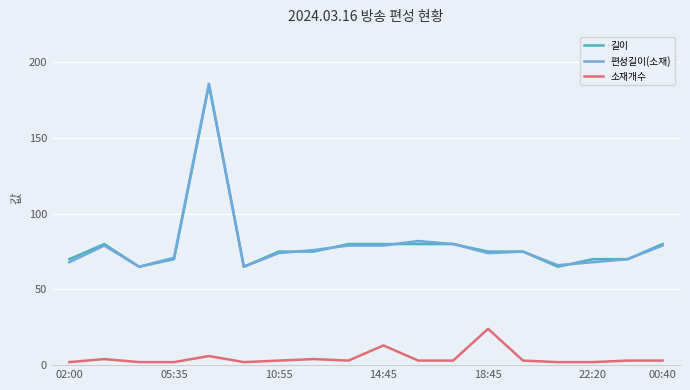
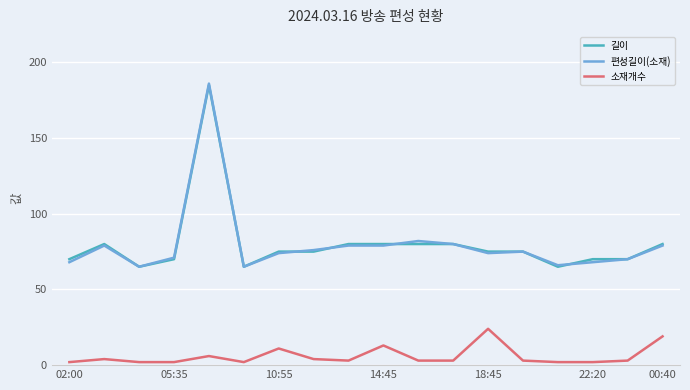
  {
    "소재개수": {
      "02:00": 2,
      "05:35": 2,
-     "10:55": 3,
+     "10:55": 11,
      "14:45": 13,
      "18:45": 24,
      "22:20": 2,
-     "00:40": 3
+     "00:40": 19
    }
  }
